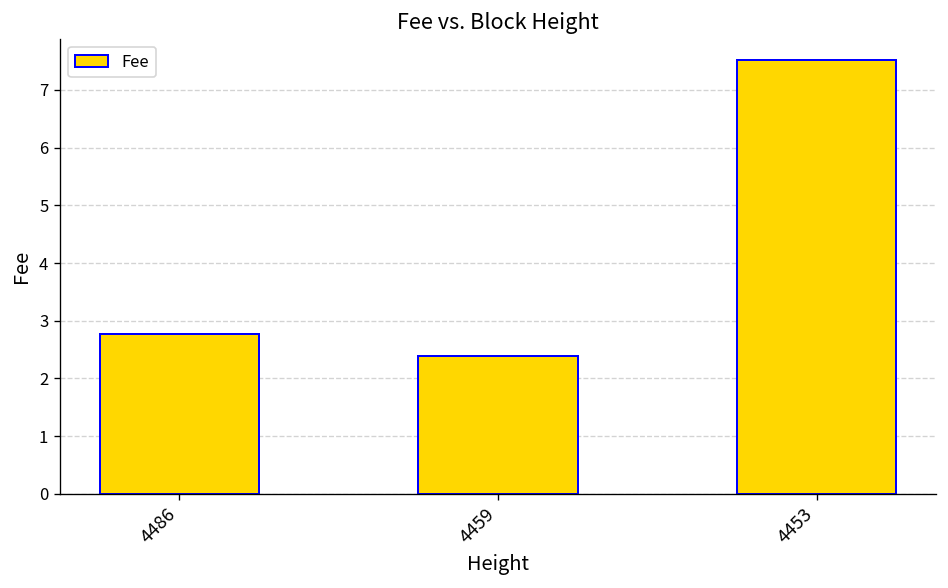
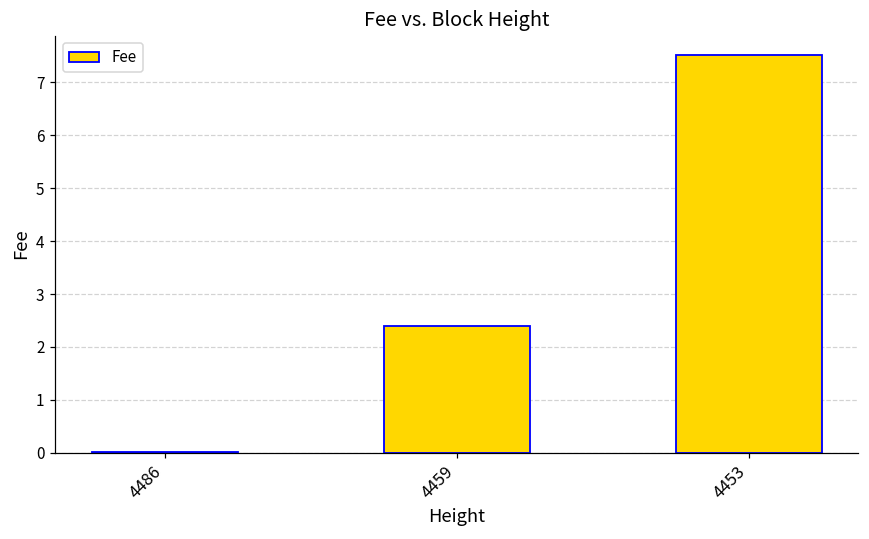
  {
-   "4486": 2.8,
+   "4486": 0.0,
    "4459": 2.4,
    "4453": 7.5
  }
